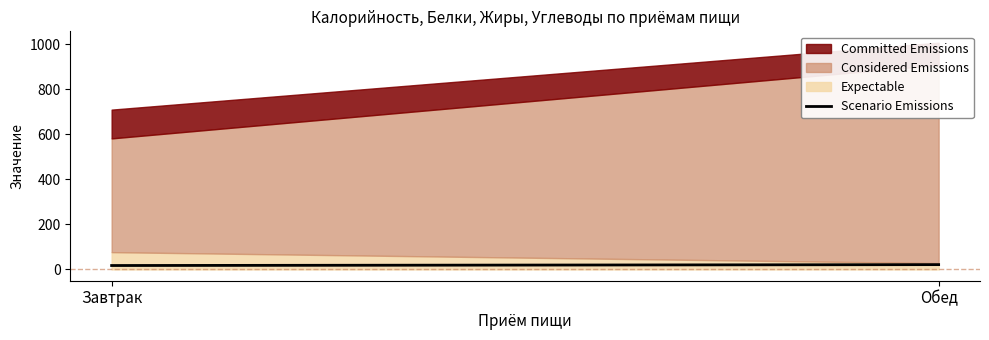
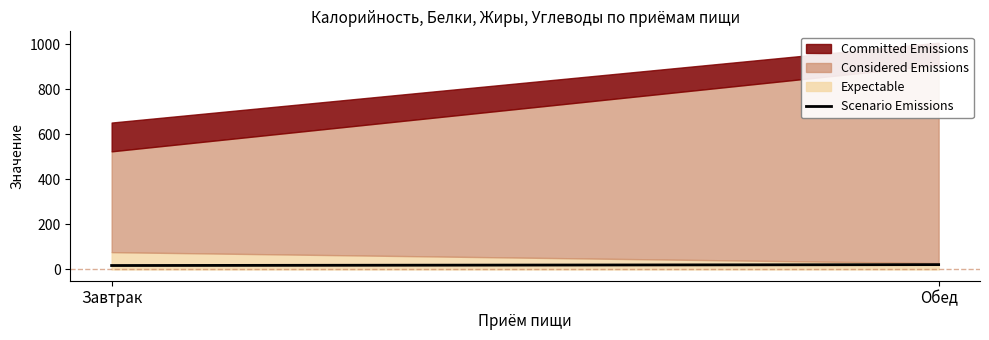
  {
    "Scenario Emissions": {
      "Завтрак": 20
    },
    "Expectable": {
      "Завтрак": 80
    },
    "Considered Emissions": {
-     "Завтрак": 510
+     "Завтрак": 450
    },
    "Committed Emissions": {
      "Завтрак": 130
    }
  }
